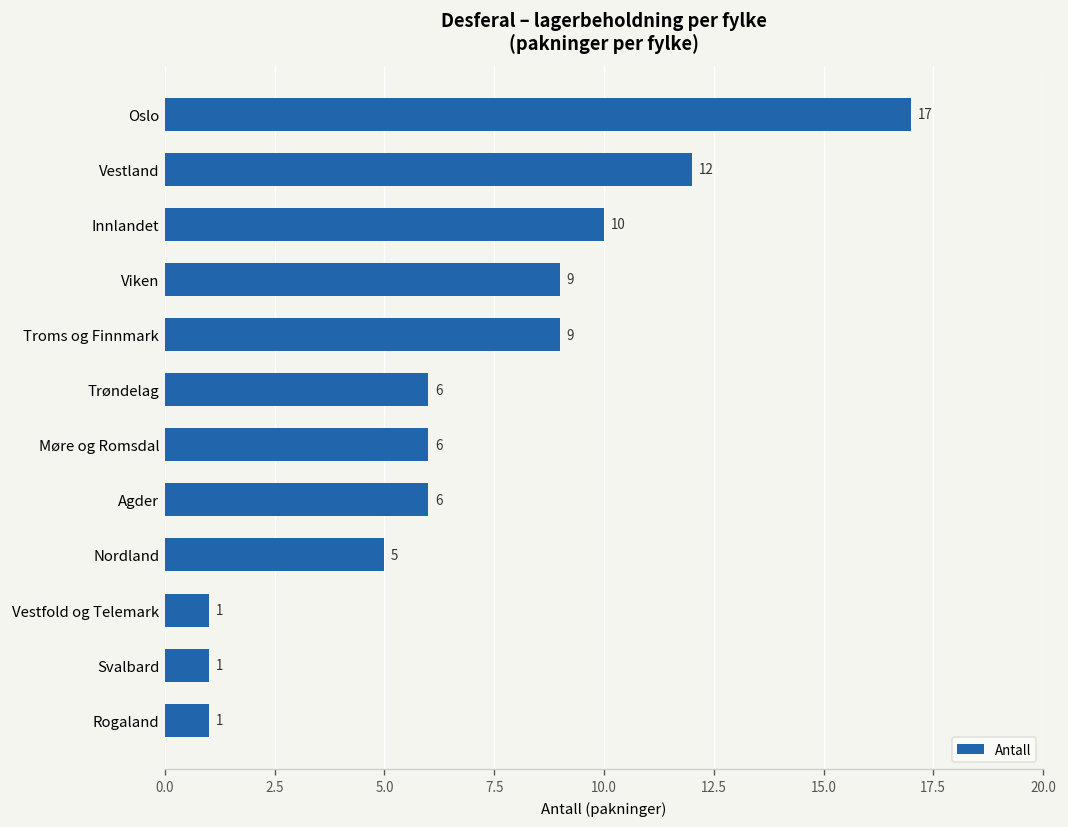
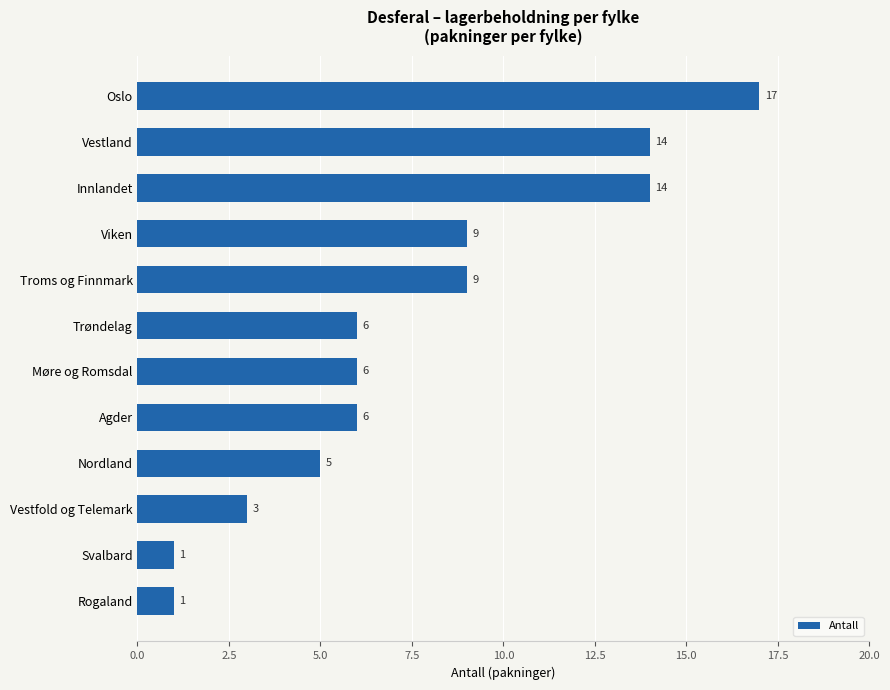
  {
    "Oslo": 17,
-   "Vestland": 12,
-   "Innlandet": 10,
+   "Vestland": 14,
+   "Innlandet": 14,
    "Viken": 9,
    "Troms og Finnmark": 9,
    "Trøndelag": 6,
    "Møre og Romsdal": 6,
    "Agder": 6,
    "Nordland": 5,
-   "Vestfold og Telemark": 1,
+   "Vestfold og Telemark": 3,
    "Svalbard": 1,
    "Rogaland": 1
  }
